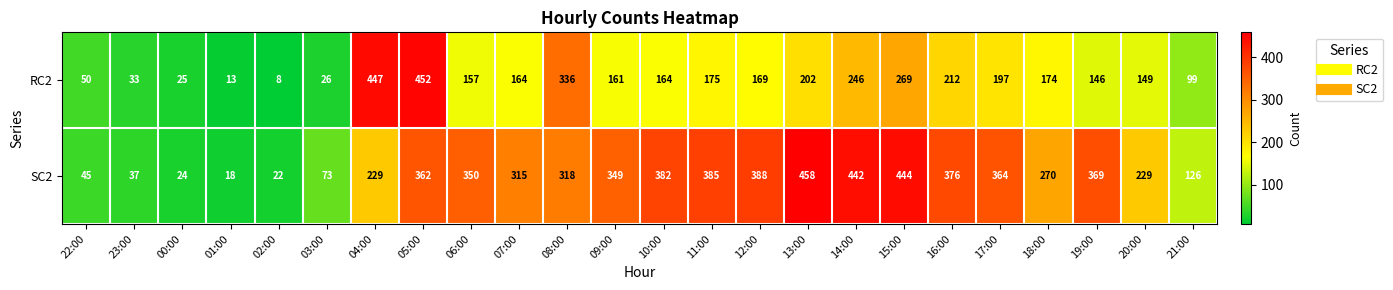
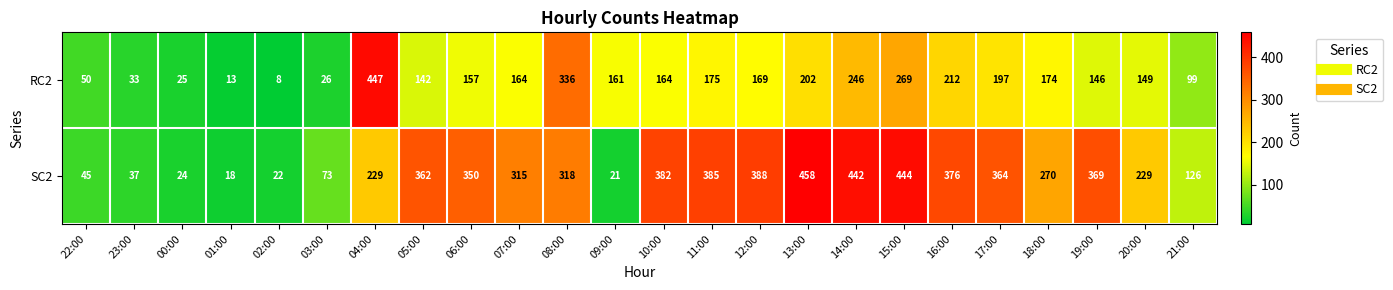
  {
    "RC2": {
      "22:00": 50,
      "23:00": 33,
      "00:00": 25,
      "01:00": 13,
      "02:00": 8,
      "03:00": 26,
      "04:00": 447,
-     "05:00": 452,
+     "05:00": 142,
      "06:00": 157,
      "07:00": 164,
      "08:00": 336,
      "09:00": 161,
      "10:00": 164,
      "11:00": 175,
      "12:00": 169,
      "13:00": 202,
      "14:00": 246,
      "15:00": 269,
      "16:00": 212,
      "17:00": 197,
      "18:00": 174,
      "19:00": 146,
      "20:00": 149,
      "21:00": 99
    },
    "SC2": {
      "22:00": 45,
      "23:00": 37,
      "00:00": 24,
      "01:00": 18,
      "02:00": 22,
      "03:00": 73,
      "04:00": 229,
      "05:00": 362,
      "06:00": 350,
      "07:00": 315,
      "08:00": 318,
-     "09:00": 349,
+     "09:00": 21,
      "10:00": 382,
      "11:00": 385,
      "12:00": 388,
      "13:00": 458,
      "14:00": 442,
      "15:00": 444,
      "16:00": 376,
      "17:00": 364,
      "18:00": 270,
      "19:00": 369,
      "20:00": 229,
      "21:00": 126
    }
  }
